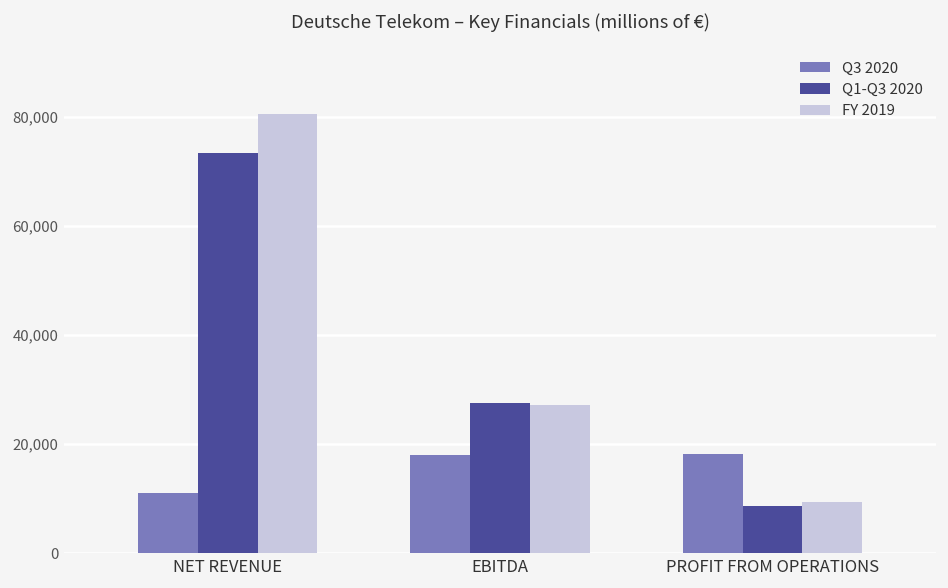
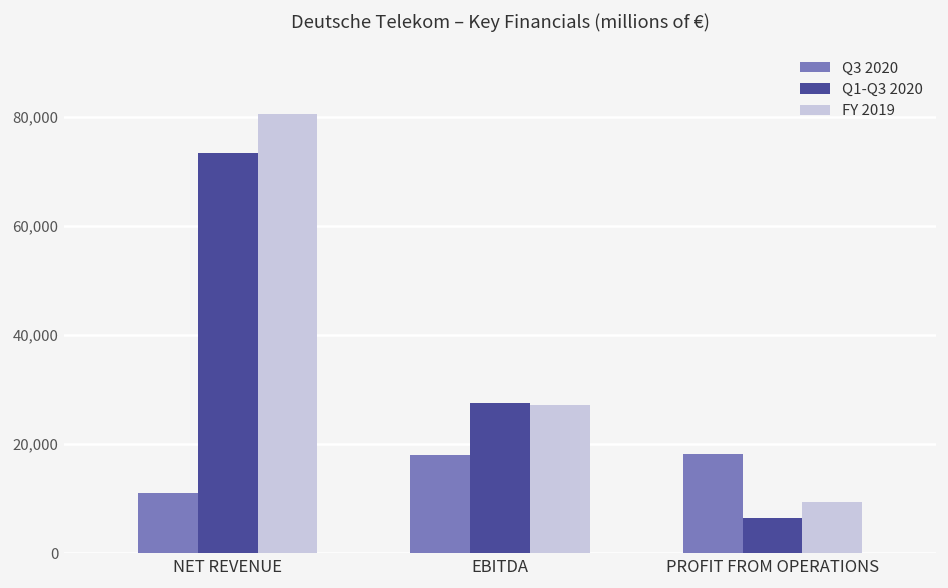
  {
    "Q3 2020": {
      "NET REVENUE": "11,000",
      "EBITDA": "18,000",
      "PROFIT FROM OPERATIONS": "18,000"
    },
    "Q1-Q3 2020": {
      "NET REVENUE": "73,000",
      "EBITDA": "28,000",
-     "PROFIT FROM OPERATIONS": "9,000"
+     "PROFIT FROM OPERATIONS": "7,000"
    },
    "FY 2019": {
      "NET REVENUE": "81,000",
      "EBITDA": "27,000",
      "PROFIT FROM OPERATIONS": "9,000"
    }
  }
